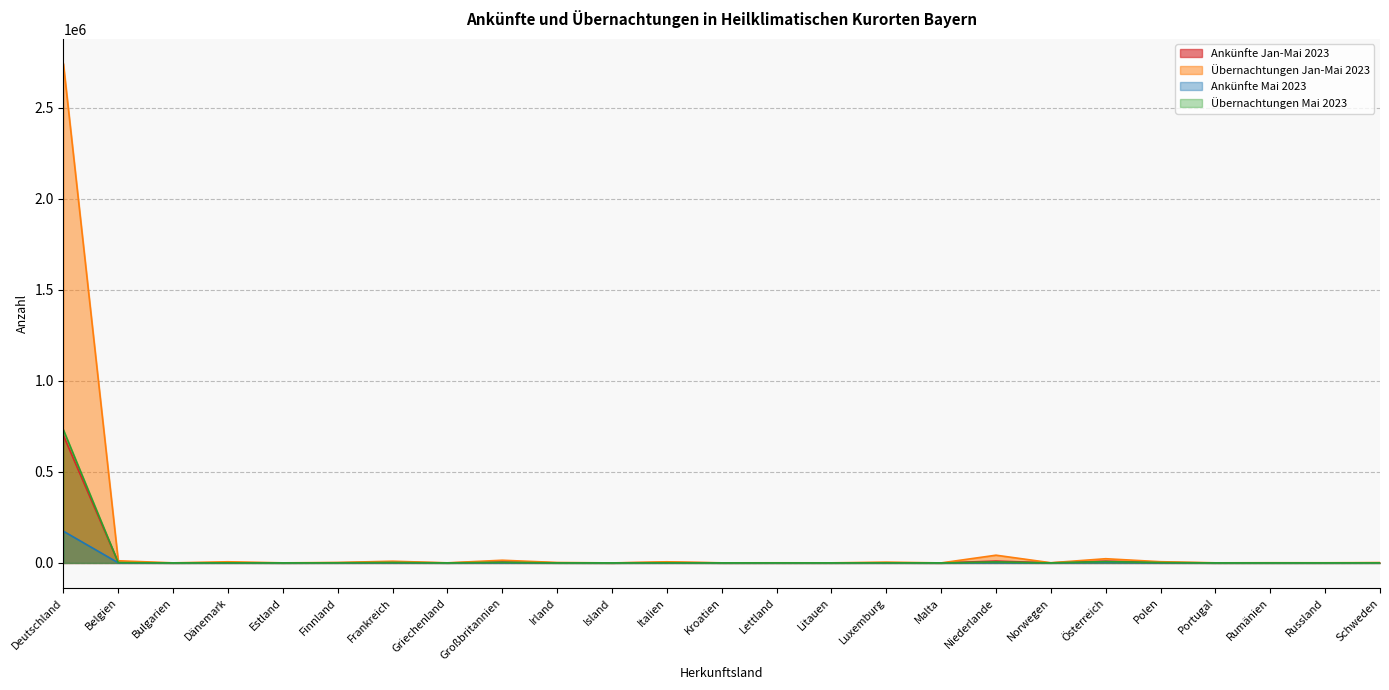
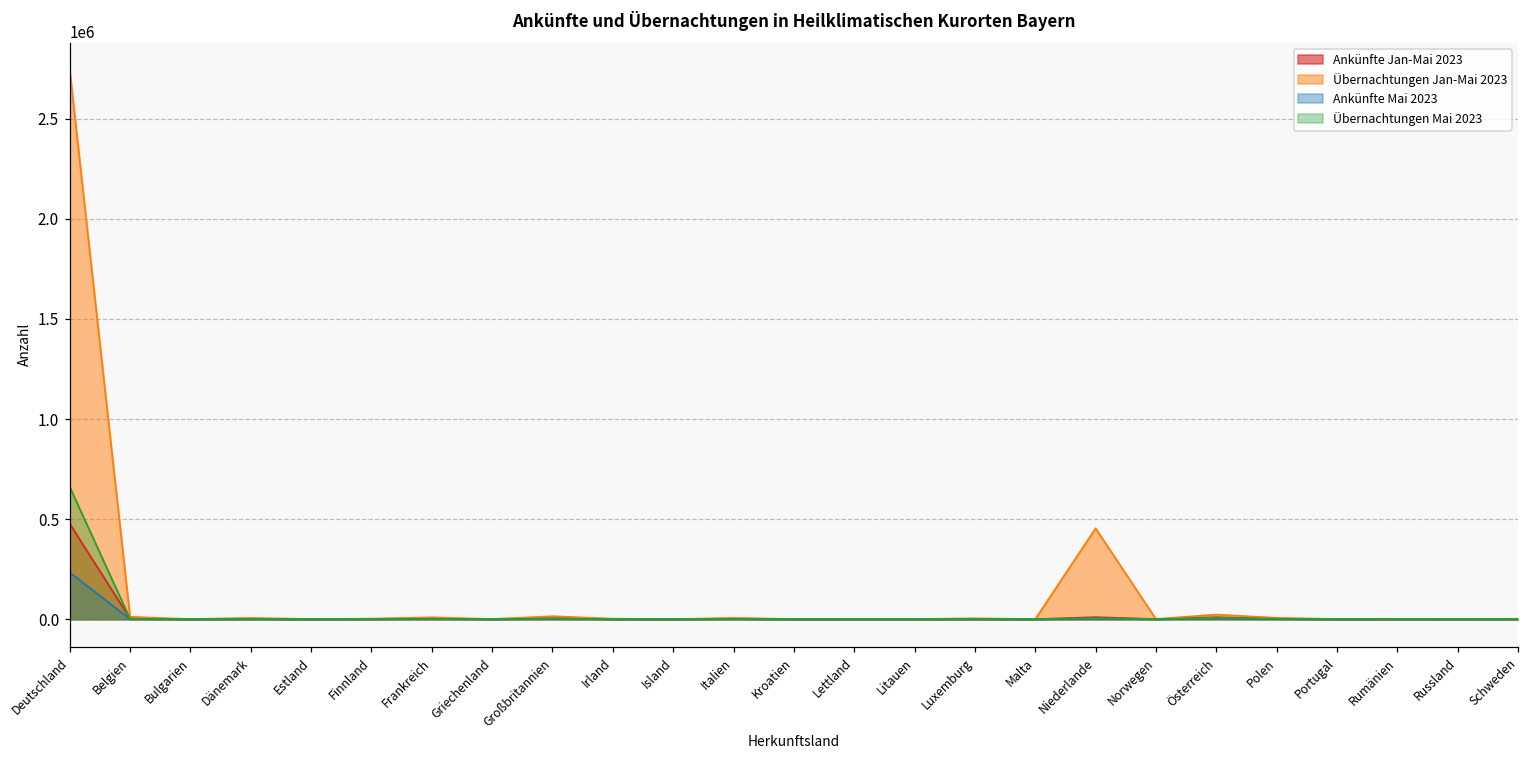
  {
    "Ankünfte Jan-Mai 2023": {
-     "Deutschland": 700000
+     "Deutschland": 480000
    },
    "Übernachtungen Jan-Mai 2023": {
      "Deutschland": 2740000,
-     "Niederlande": 40000
+     "Niederlande": 450000
    },
    "Ankünfte Mai 2023": {
-     "Deutschland": 170000
+     "Deutschland": 230000
    },
    "Übernachtungen Mai 2023": {
-     "Deutschland": 730000
+     "Deutschland": 660000
    }
  }
